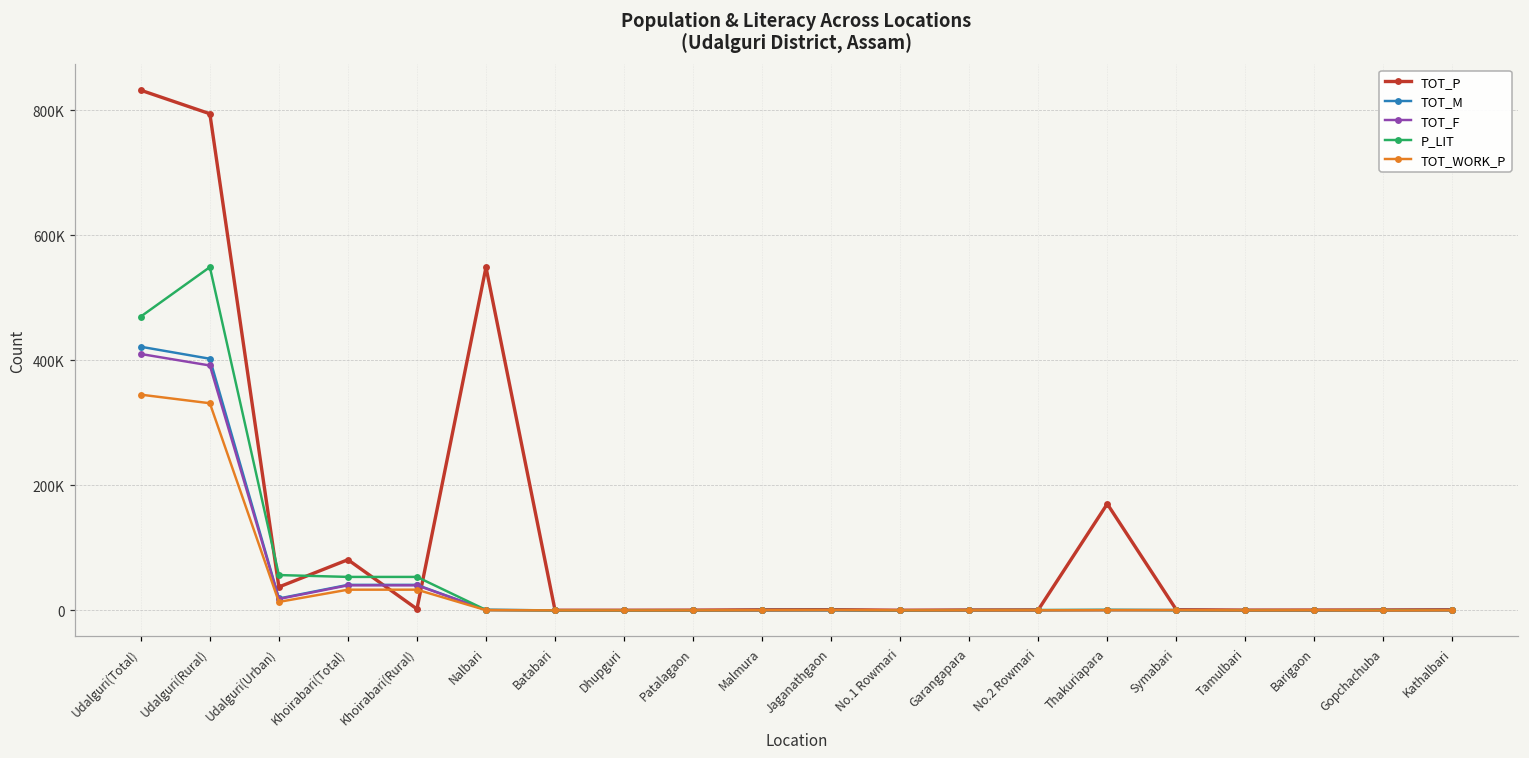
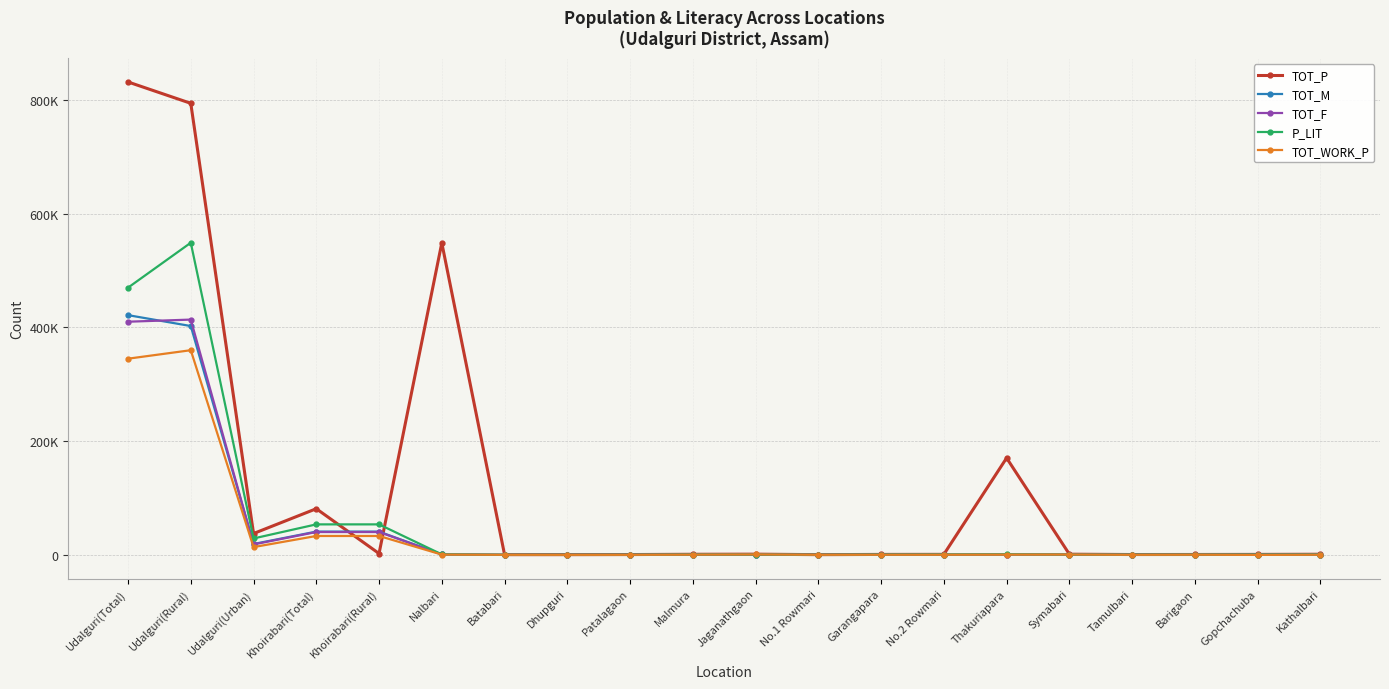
  {
    "TOT_P": {
      "Udalguri(Total)": 830000,
      "Udalguri(Rural)": 790000,
      "Udalguri(Urban)": 40000,
      "Khoirabari(Total)": 80000,
      "Khoirabari(Rural)": 0,
      "Nalbari": 550000,
      "Thakuriapara": 170000
    },
    "TOT_M": {
      "Udalguri(Total)": 420000,
      "Udalguri(Rural)": 400000
    },
    "TOT_F": {
      "Udalguri(Total)": 410000,
-     "Udalguri(Rural)": 390000
+     "Udalguri(Rural)": 410000
    },
    "P_LIT": {
      "Udalguri(Total)": 470000,
      "Udalguri(Rural)": 550000,
-     "Udalguri(Urban)": 60000,
+     "Udalguri(Urban)": 30000,
      "Khoirabari(Total)": 50000,
      "Khoirabari(Rural)": 50000
    },
    "TOT_WORK_P": {
      "Udalguri(Total)": 350000,
-     "Udalguri(Rural)": 330000,
+     "Udalguri(Rural)": 360000,
      "Udalguri(Urban)": 10000,
      "Khoirabari(Total)": 30000,
      "Khoirabari(Rural)": 30000
    }
  }
